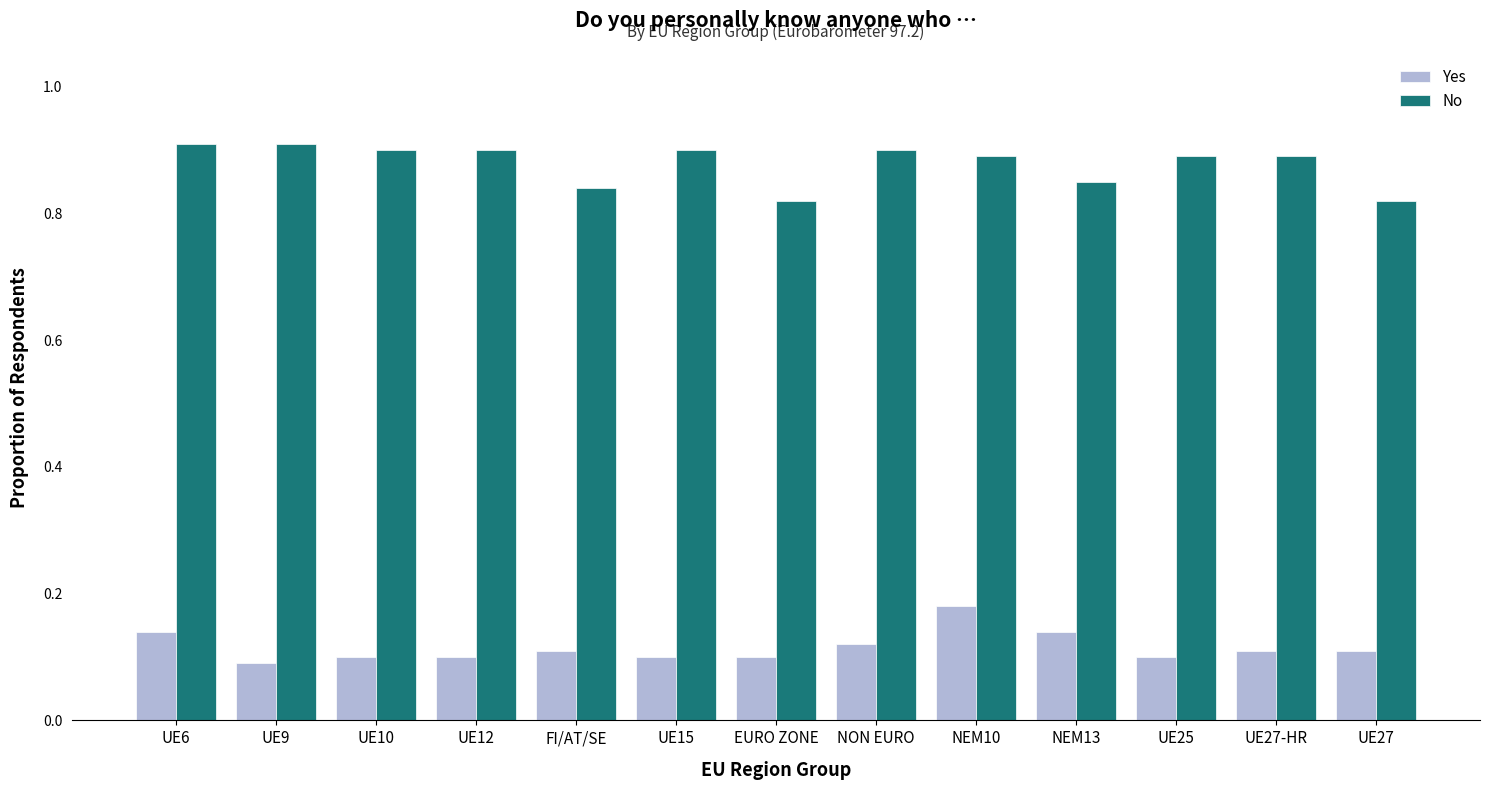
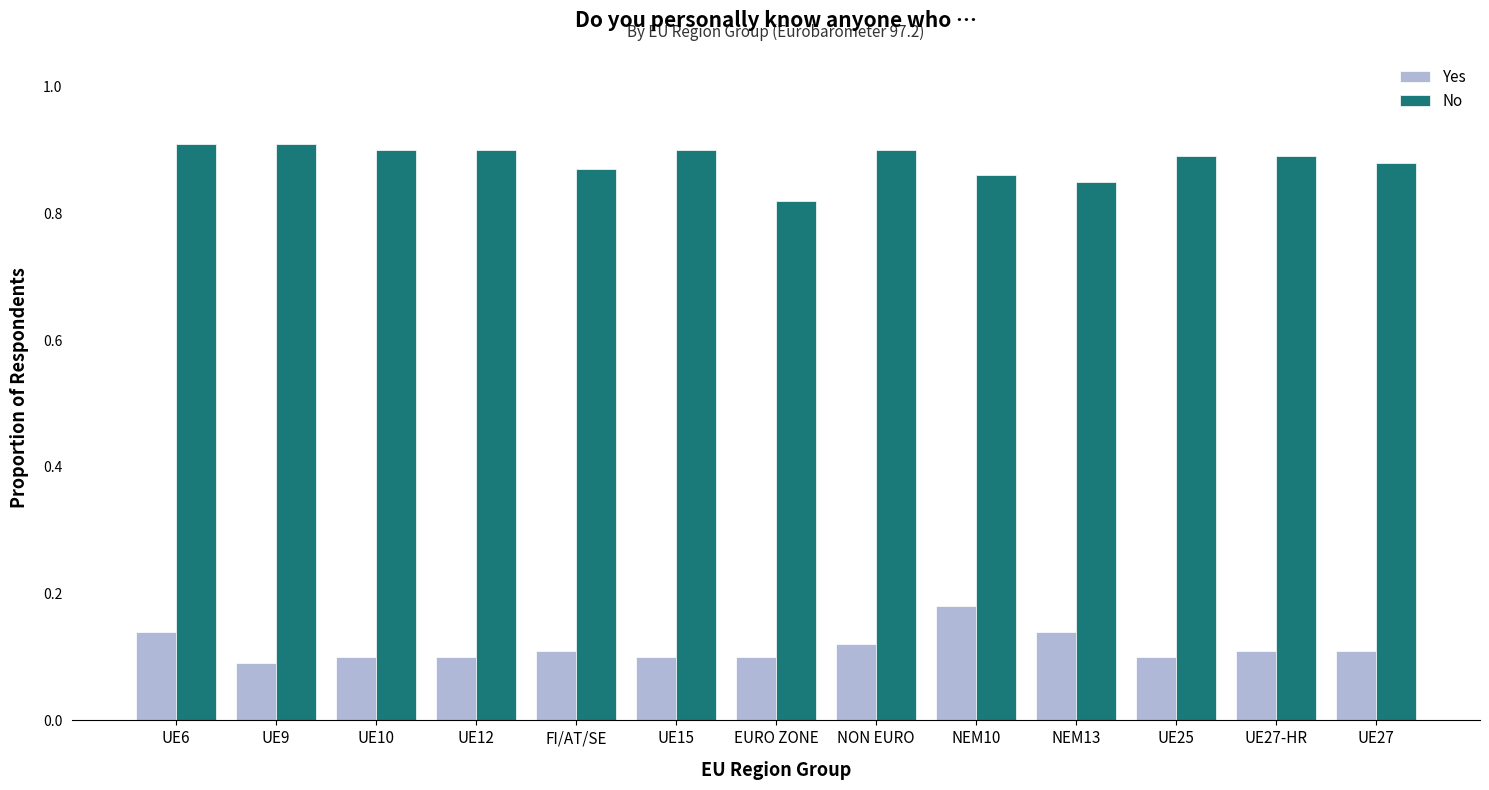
  {
    "Yes": {
      "UE6": 0.14,
      "UE9": 0.09,
      "UE10": 0.10,
      "UE12": 0.10,
      "FI/AT/SE": 0.11,
      "UE15": 0.10,
      "EURO ZONE": 0.10,
      "NON EURO": 0.12,
      "NEM10": 0.18,
      "NEM13": 0.14,
      "UE25": 0.10,
      "UE27-HR": 0.11,
      "UE27": 0.11
    },
    "No": {
      "UE6": 0.91,
      "UE9": 0.91,
      "UE10": 0.90,
      "UE12": 0.90,
-     "FI/AT/SE": 0.84,
+     "FI/AT/SE": 0.87,
      "UE15": 0.90,
      "EURO ZONE": 0.82,
      "NON EURO": 0.90,
-     "NEM10": 0.89,
+     "NEM10": 0.86,
      "NEM13": 0.85,
      "UE25": 0.89,
      "UE27-HR": 0.89,
-     "UE27": 0.82
+     "UE27": 0.88
    }
  }
